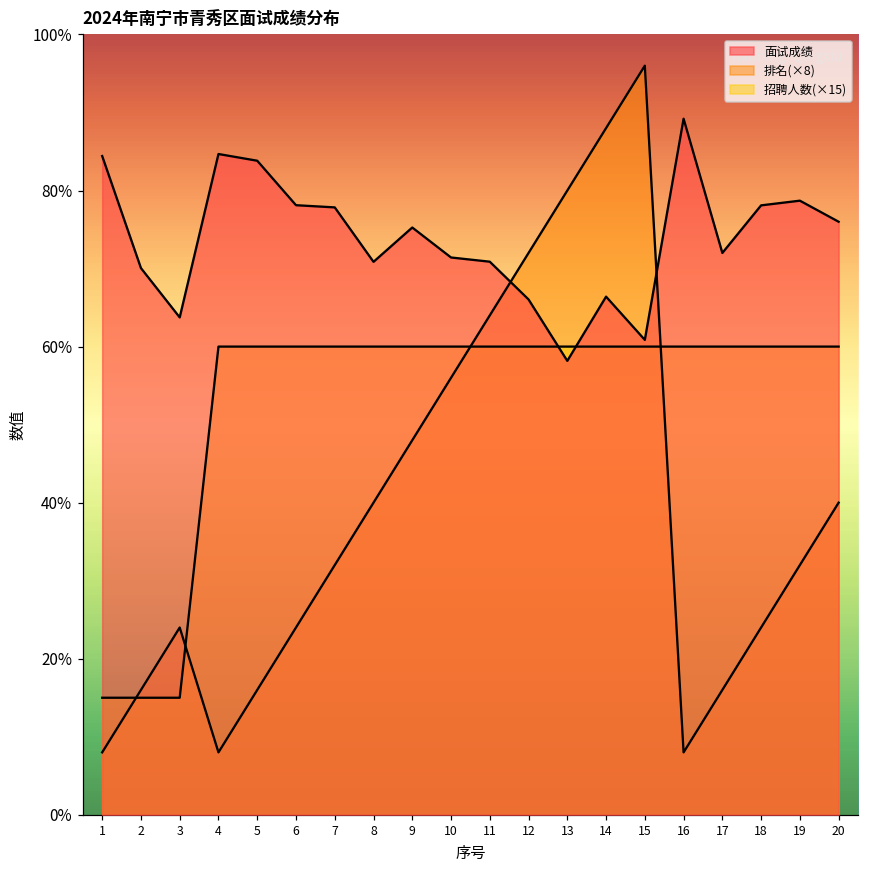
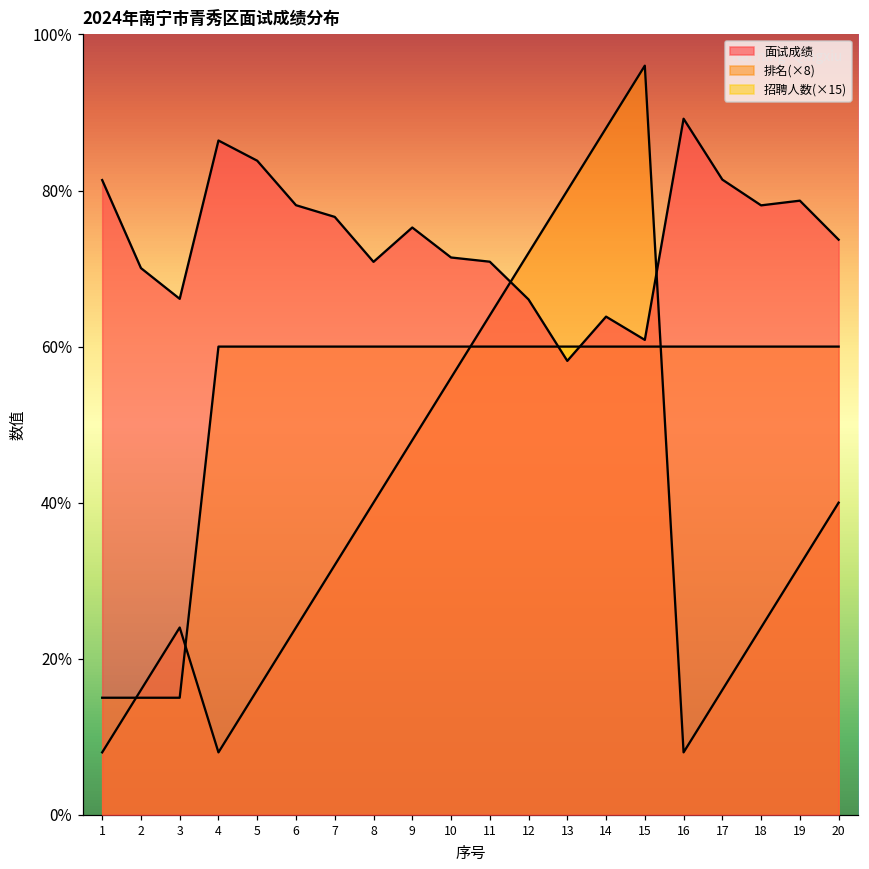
  {
    "面试成绩": {
-     "1": "84%",
+     "1": "81%",
      "2": "70%",
-     "3": "64%",
-     "4": "85%",
+     "3": "66%",
+     "4": "86%",
      "5": "84%",
      "6": "78%",
-     "7": "78%",
+     "7": "77%",
      "8": "71%",
      "9": "75%",
      "10": "71%",
      "11": "71%",
      "12": "66%",
      "13": "58%",
-     "14": "66%",
+     "14": "64%",
      "15": "61%",
      "16": "89%",
-     "17": "72%",
+     "17": "81%",
      "18": "78%",
      "19": "79%",
-     "20": "76%"
+     "20": "74%"
    }
  }
